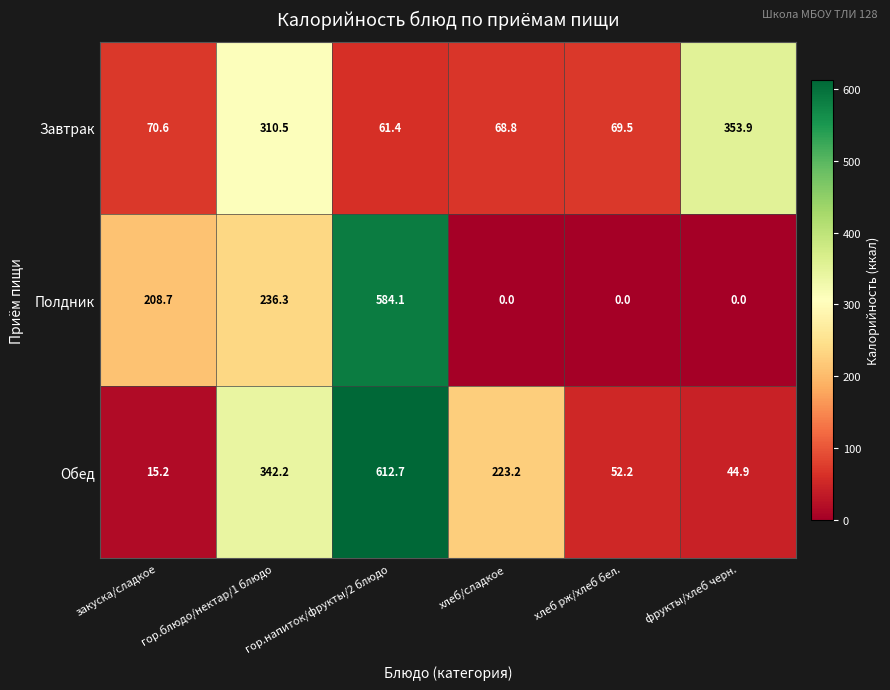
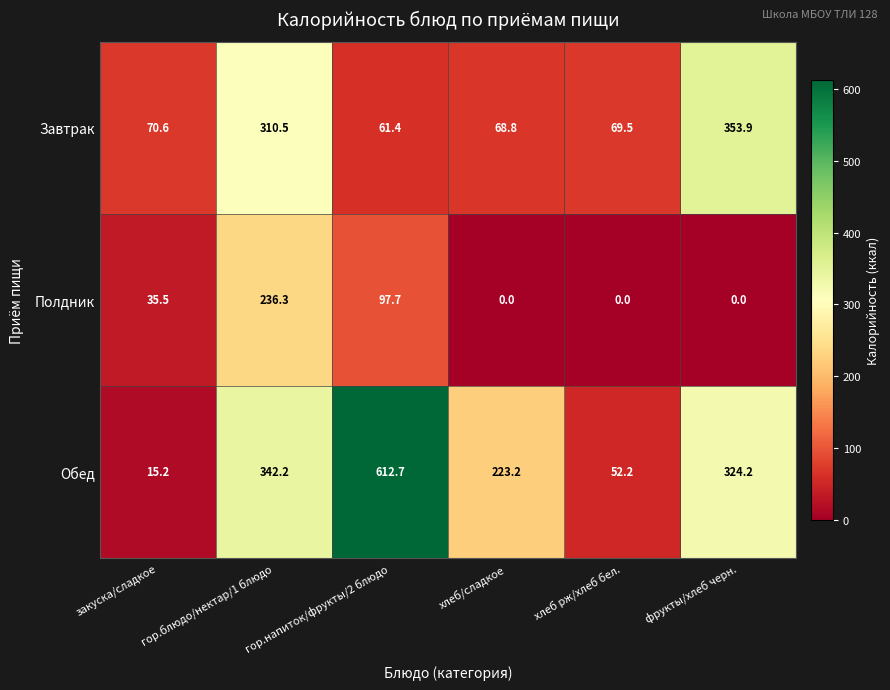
  {
    "Завтрак": {
      "закуска/сладкое": 70.6,
      "гор.блюдо/нектар/1 блюдо": 310.5,
      "гор.напиток/фрукты/2 блюдо": 61.4,
      "хлеб/сладкое": 68.8,
      "хлеб рж/хлеб бел.": 69.5,
      "фрукты/хлеб черн.": 353.9
    },
    "Полдник": {
-     "закуска/сладкое": 208.7,
+     "закуска/сладкое": 35.5,
      "гор.блюдо/нектар/1 блюдо": 236.3,
-     "гор.напиток/фрукты/2 блюдо": 584.1,
+     "гор.напиток/фрукты/2 блюдо": 97.7,
      "хлеб/сладкое": 0.0,
      "хлеб рж/хлеб бел.": 0.0,
      "фрукты/хлеб черн.": 0.0
    },
    "Обед": {
      "закуска/сладкое": 15.2,
      "гор.блюдо/нектар/1 блюдо": 342.2,
      "гор.напиток/фрукты/2 блюдо": 612.7,
      "хлеб/сладкое": 223.2,
      "хлеб рж/хлеб бел.": 52.2,
-     "фрукты/хлеб черн.": 44.9
+     "фрукты/хлеб черн.": 324.2
    }
  }
